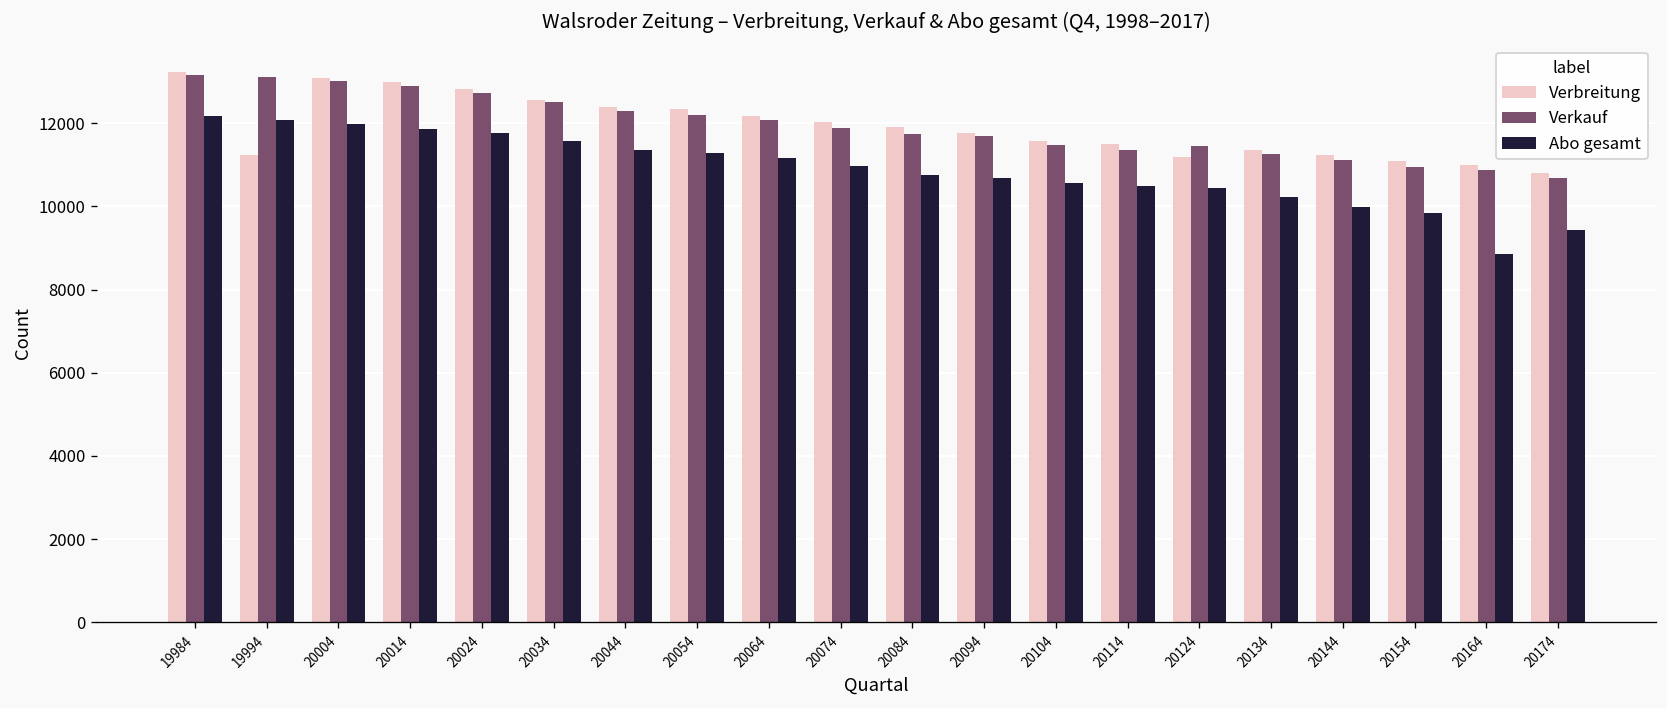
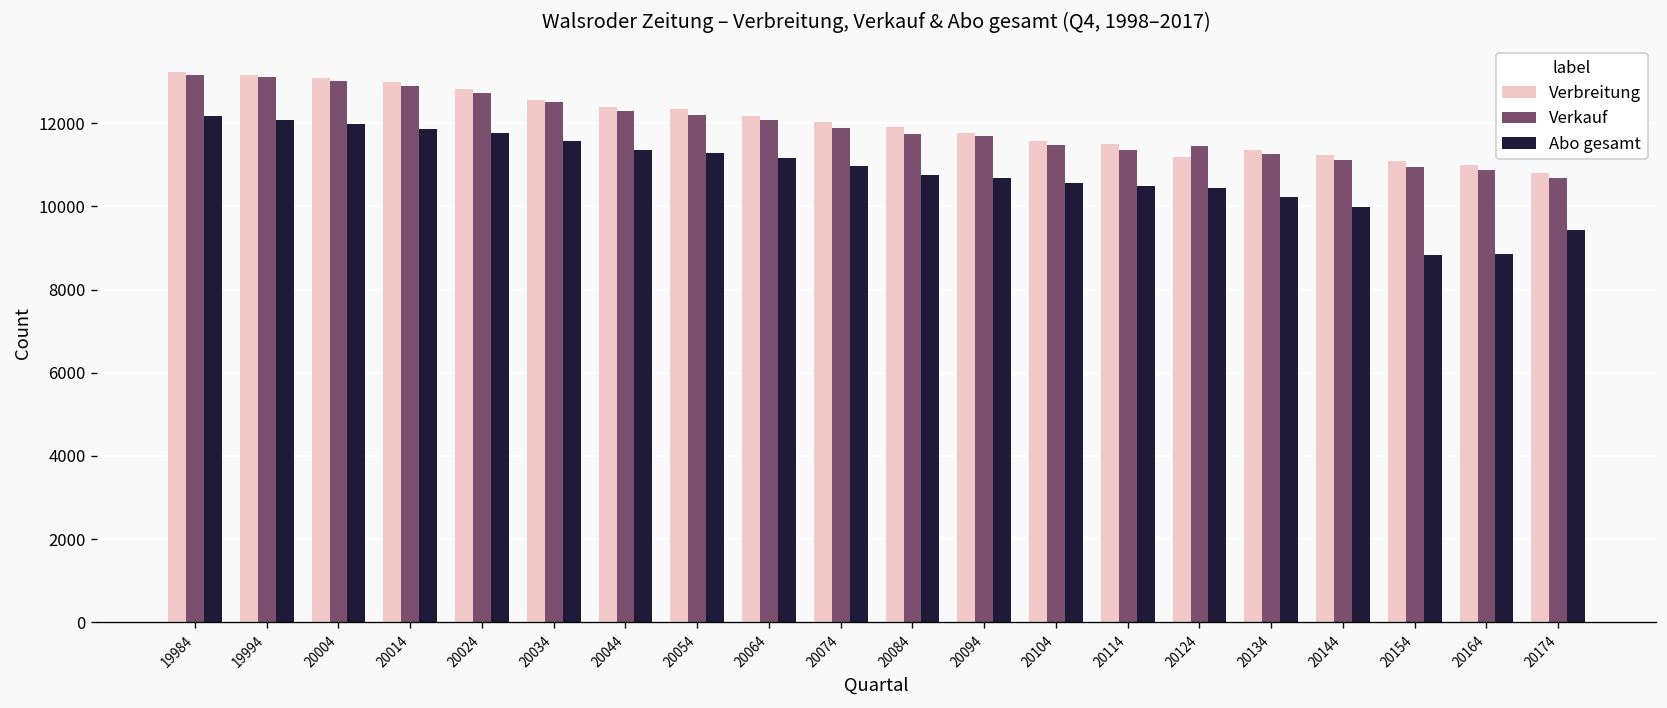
  {
    "Verbreitung": {
      "19984": 13200,
-     "19994": 11200,
+     "19994": 13200,
      "20004": 13100,
      "20014": 13000,
      "20024": 12800,
      "20034": 12600,
      "20044": 12400,
      "20054": 12300,
      "20064": 12200,
      "20074": 12000,
      "20084": 11900,
      "20094": 11800,
      "20104": 11600,
      "20114": 11500,
      "20124": 11200,
      "20134": 11300,
      "20144": 11200,
      "20154": 11100,
      "20164": 11000,
      "20174": 10800
    },
    "Verkauf": {
      "19984": 13200,
      "19994": 13100,
      "20004": 13000,
      "20014": 12900,
      "20024": 12700,
      "20034": 12500,
      "20044": 12300,
      "20054": 12200,
      "20064": 12100,
      "20074": 11900,
      "20084": 11700,
      "20094": 11700,
      "20104": 11500,
      "20114": 11400,
      "20124": 11500,
      "20134": 11300,
      "20144": 11100,
      "20154": 11000,
      "20164": 10900,
      "20174": 10700
    },
    "Abo gesamt": {
      "19984": 12200,
      "19994": 12100,
      "20004": 12000,
      "20014": 11900,
      "20024": 11800,
      "20034": 11600,
      "20044": 11400,
      "20054": 11300,
      "20064": 11200,
      "20074": 11000,
      "20084": 10800,
      "20094": 10700,
      "20104": 10600,
      "20114": 10500,
      "20124": 10400,
      "20134": 10200,
      "20144": 10000,
-     "20154": 9800,
+     "20154": 8800,
      "20164": 8900,
      "20174": 9400
    }
  }
